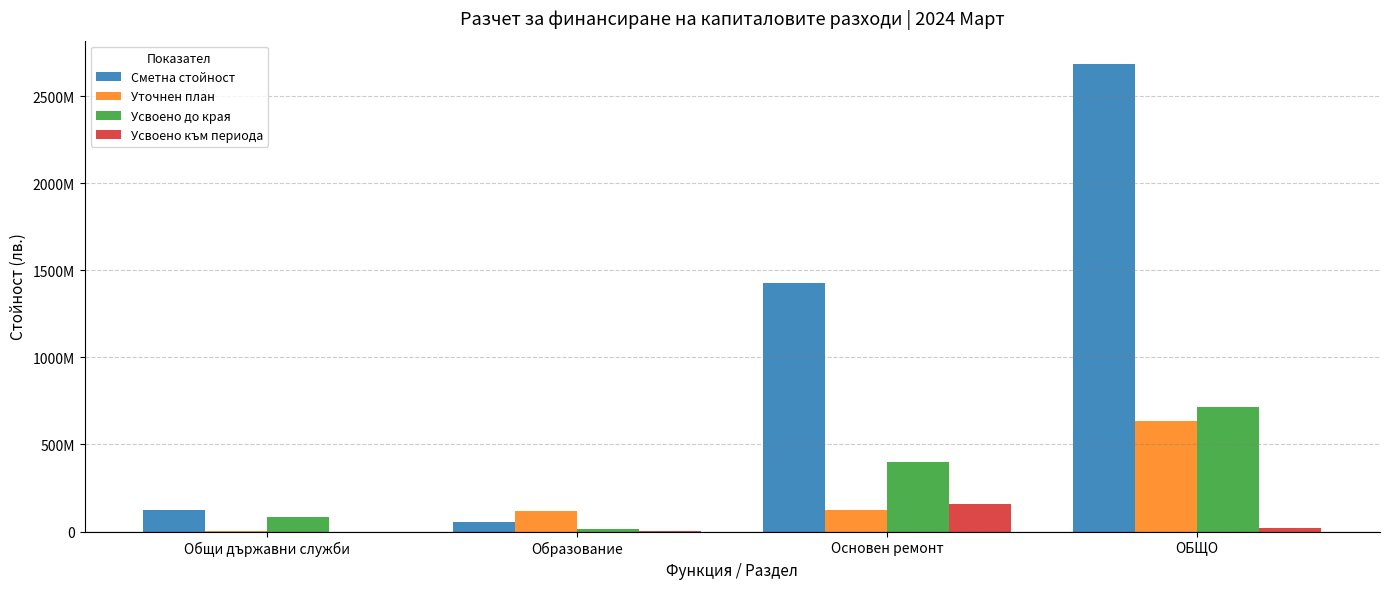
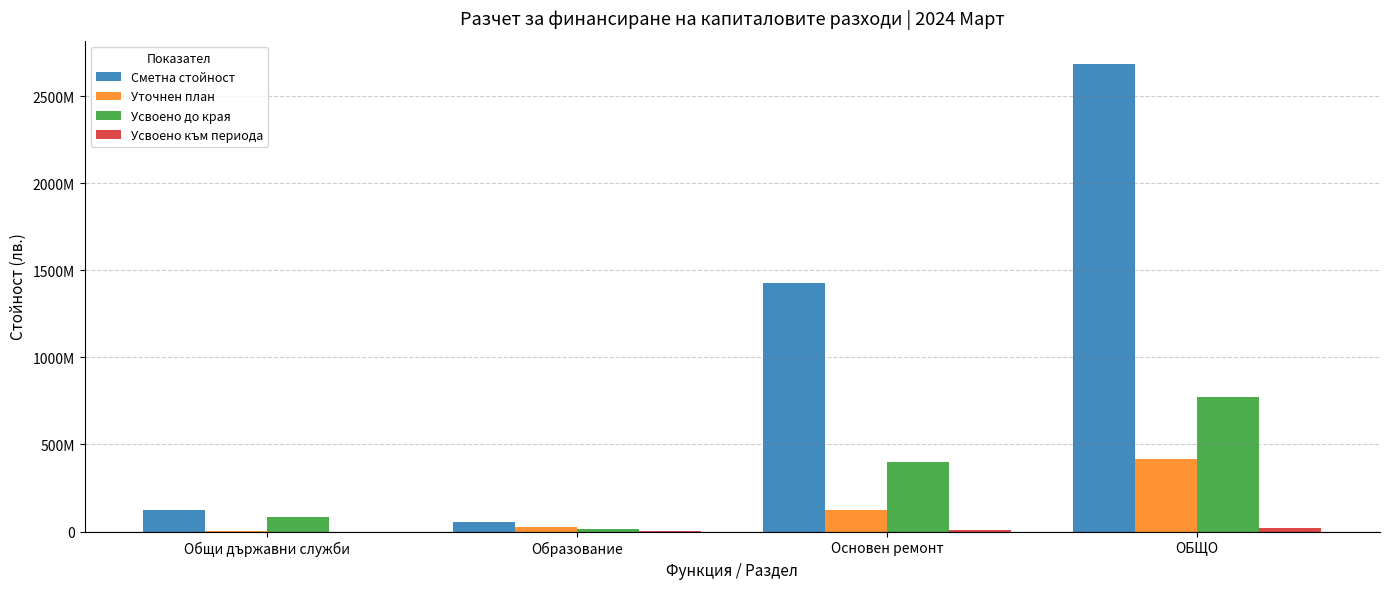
  {
    "Сметна стойност": {
      "Общи държавни служби": 120000000,
      "Образование": 60000000,
      "Основен ремонт": 1420000000,
      "ОБЩО": 2680000000
    },
    "Уточнен план": {
-     "Образование": 120000000,
+     "Образование": 20000000,
      "Основен ремонт": 120000000,
-     "ОБЩО": 640000000
+     "ОБЩО": 420000000
    },
    "Усвоено до края": {
      "Общи държавни служби": 80000000,
      "Основен ремонт": 400000000,
-     "ОБЩО": 710000000
+     "ОБЩО": 770000000
    },
    "Усвоено към периода": {
-     "Основен ремонт": 160000000,
+     "Основен ремонт": 10000000,
      "ОБЩО": 20000000
    }
  }
